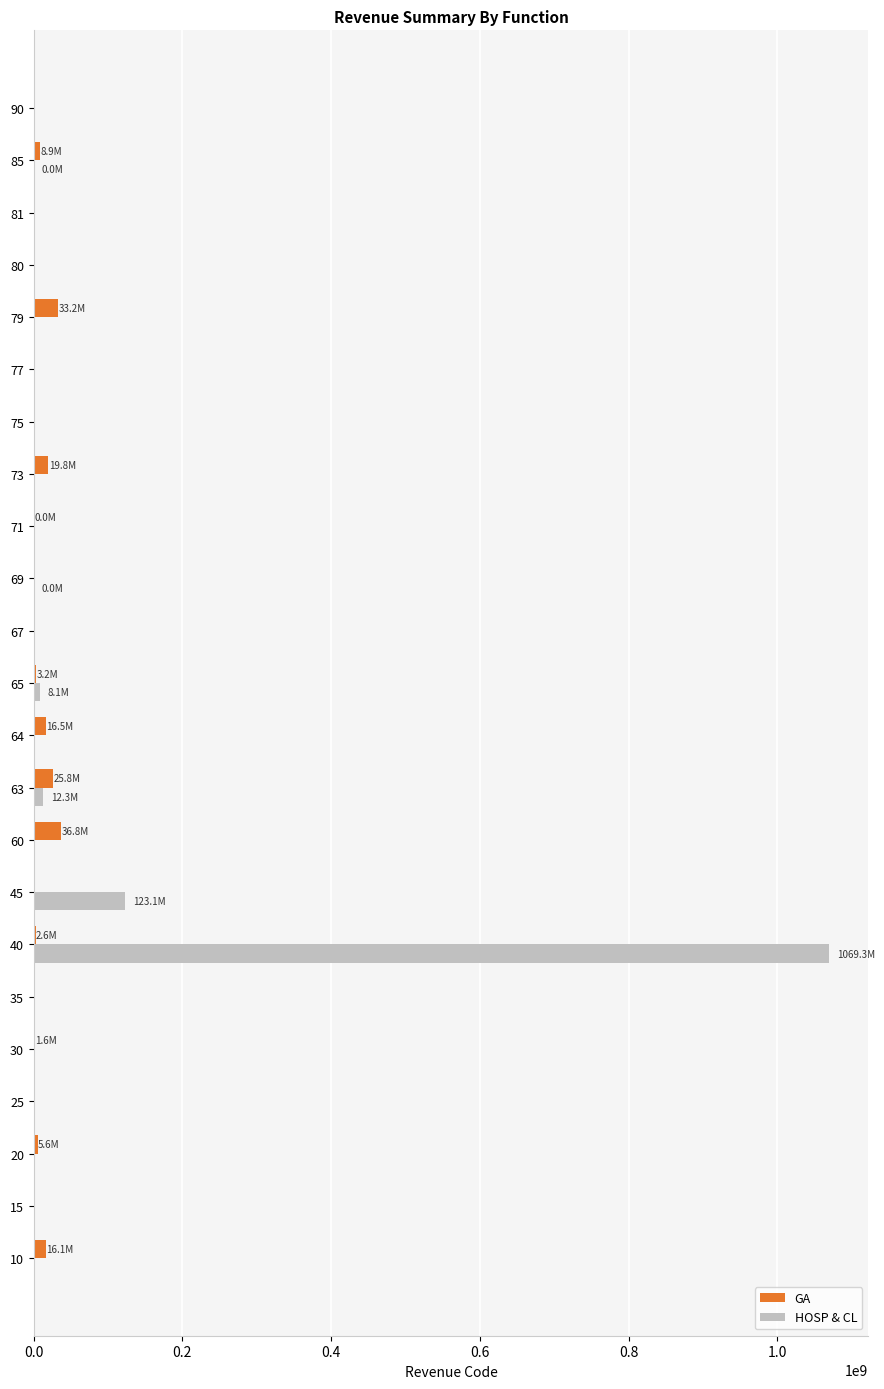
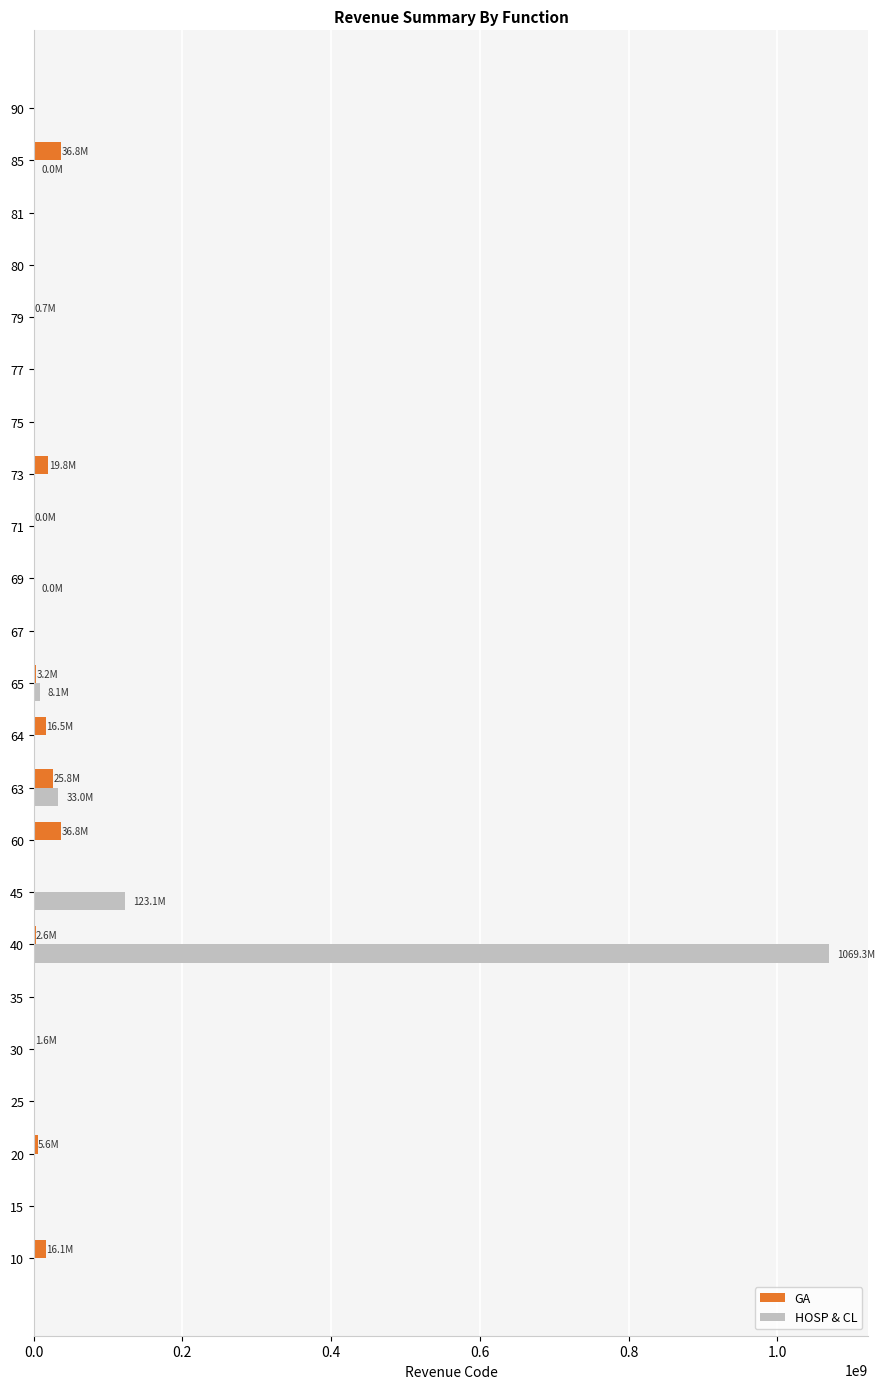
  {
    "GA": {
-     "85": "8.9M",
-     "79": "33.2M",
+     "85": "36.8M",
+     "79": "0.7M",
      "73": "19.8M",
      "69": "0.0M",
      "65": "3.2M",
      "64": "16.5M",
      "63": "25.8M",
      "60": "36.8M",
      "40": "2.6M",
      "30": "1.6M",
      "20": "5.6M",
      "10": "16.1M"
    },
    "HOSP & CL": {
      "71": "0.0M",
      "65": "8.1M",
-     "63": "12.3M",
+     "63": "33.0M",
      "45": "123.1M",
      "40": "1069.3M"
    }
  }
